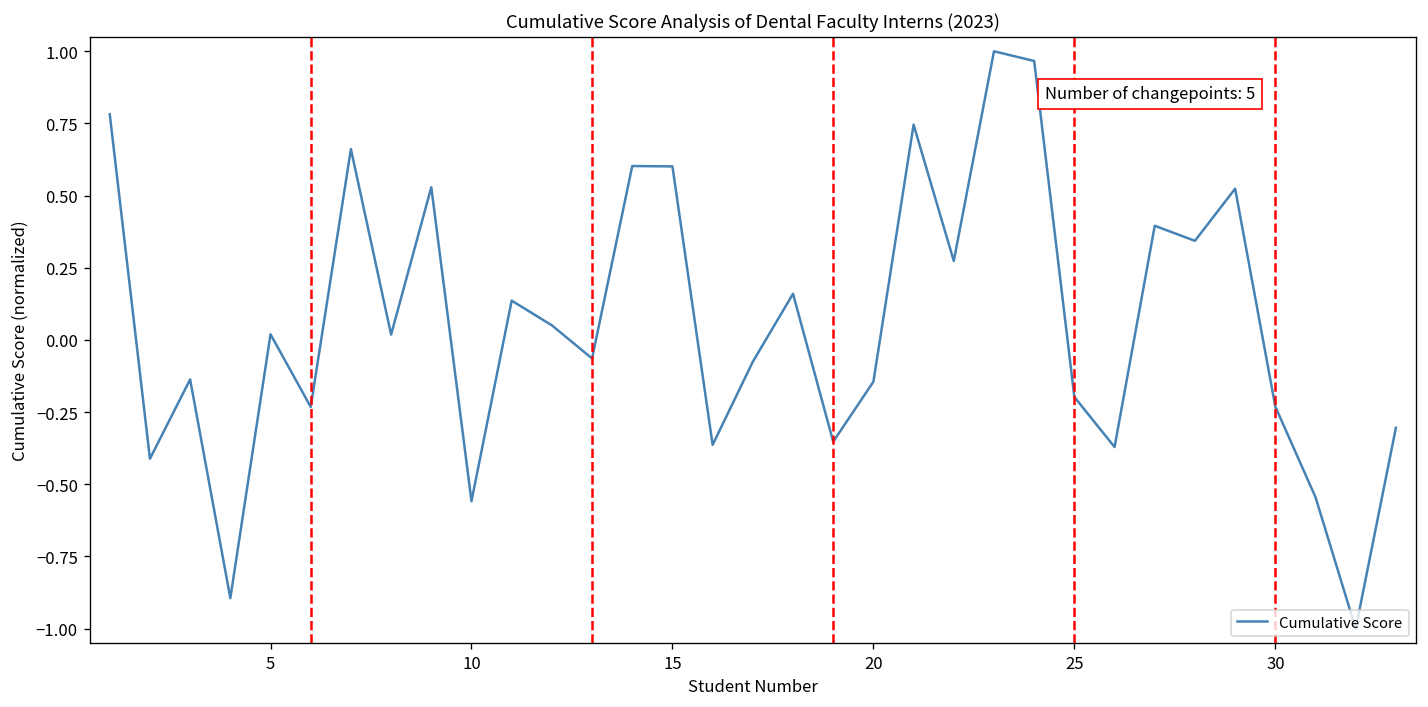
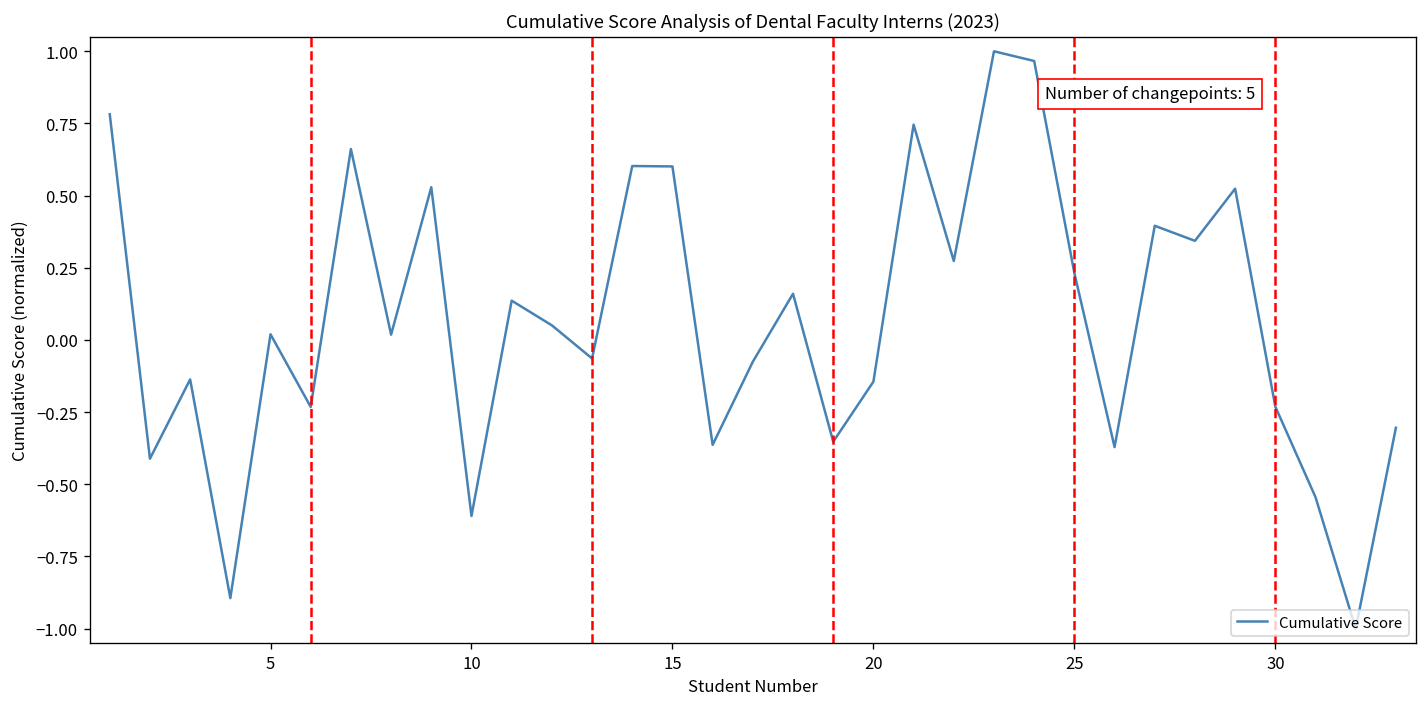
  {
    "5": 0.02,
-   "10": -0.56,
+   "10": -0.61,
    "15": 0.60,
    "20": -0.14,
-   "25": -0.20,
+   "25": 0.23,
    "30": -0.23
  }
